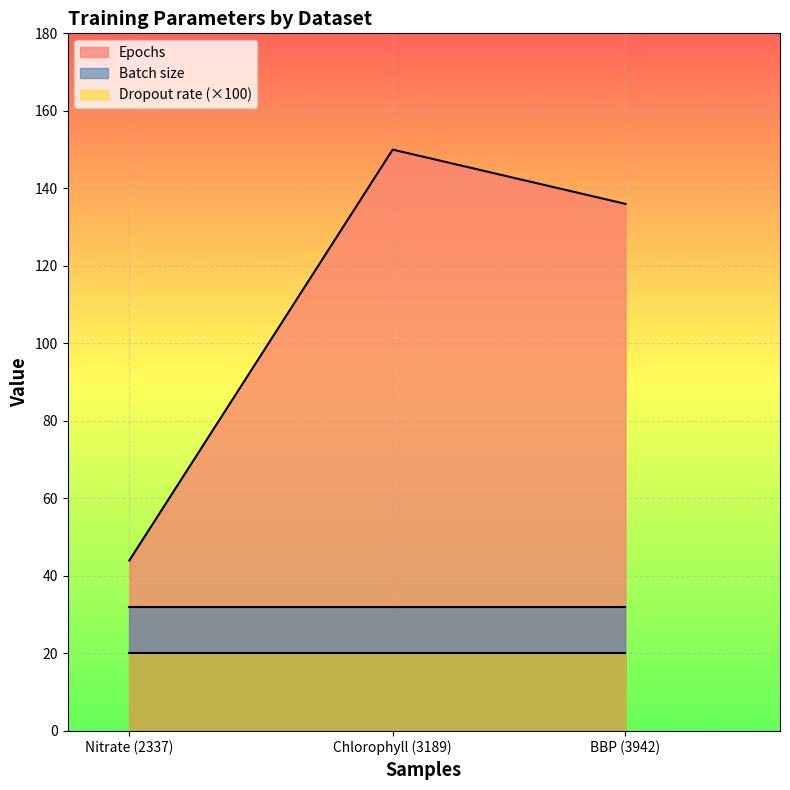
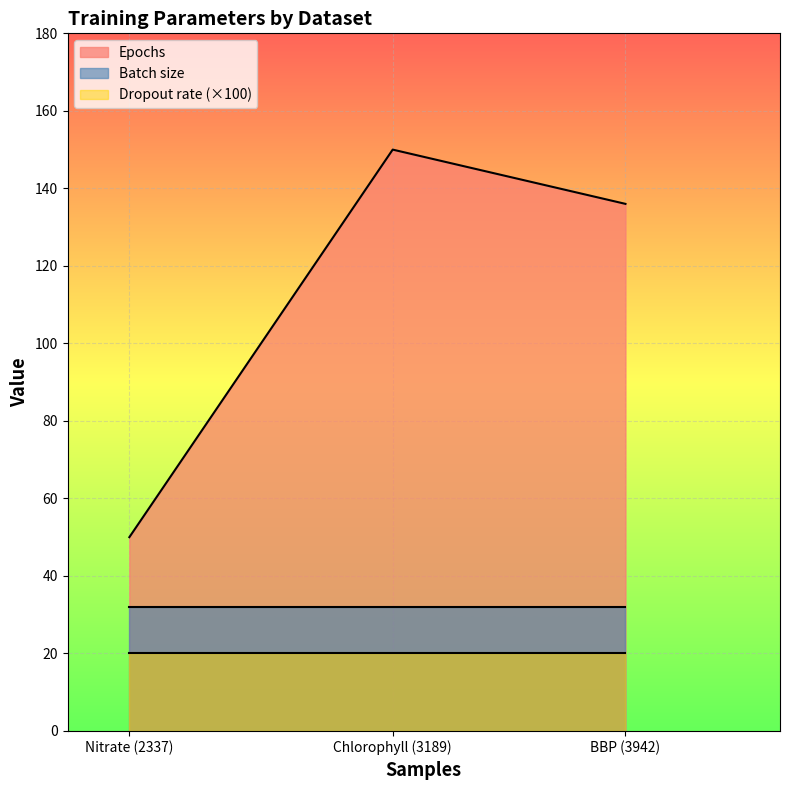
  {
    "Epochs": {
-     "Nitrate (2337)": 44,
+     "Nitrate (2337)": 50,
      "Chlorophyll (3189)": 150,
      "BBP (3942)": 136
    },
    "Batch size": {
      "Nitrate (2337)": 32,
      "Chlorophyll (3189)": 32,
      "BBP (3942)": 32
    },
    "Dropout rate (×100)": {
      "Nitrate (2337)": 20,
      "Chlorophyll (3189)": 20,
      "BBP (3942)": 20
    }
  }
